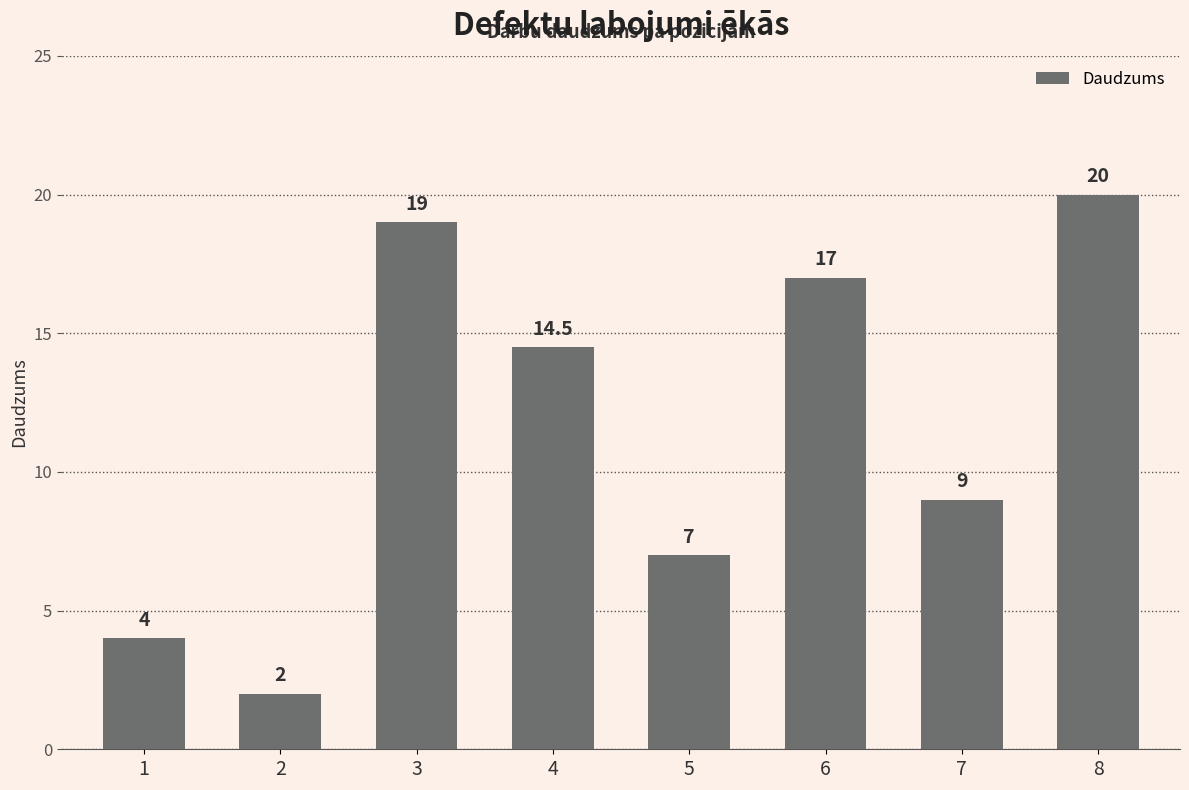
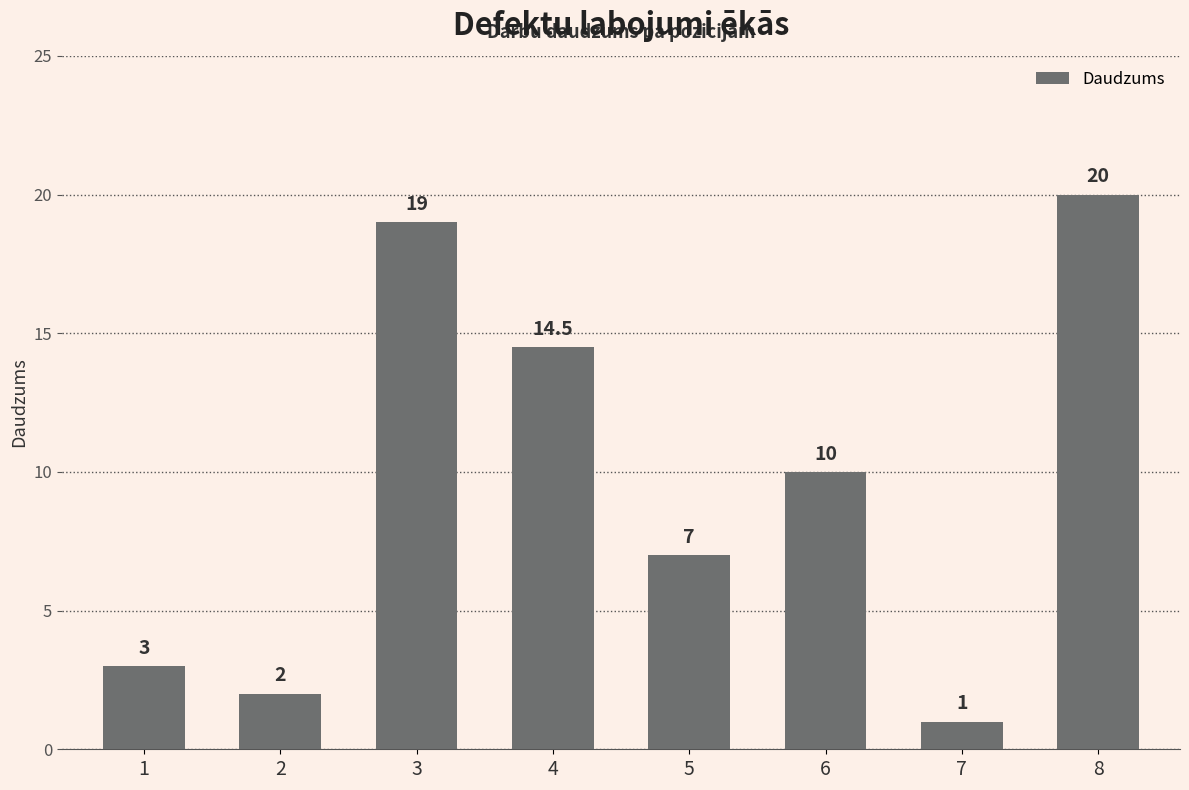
  {
-   "1": 4,
+   "1": 3,
    "2": 2,
    "3": 19,
    "4": 14.5,
    "5": 7,
-   "6": 17,
-   "7": 9,
+   "6": 10,
+   "7": 1,
    "8": 20
  }
